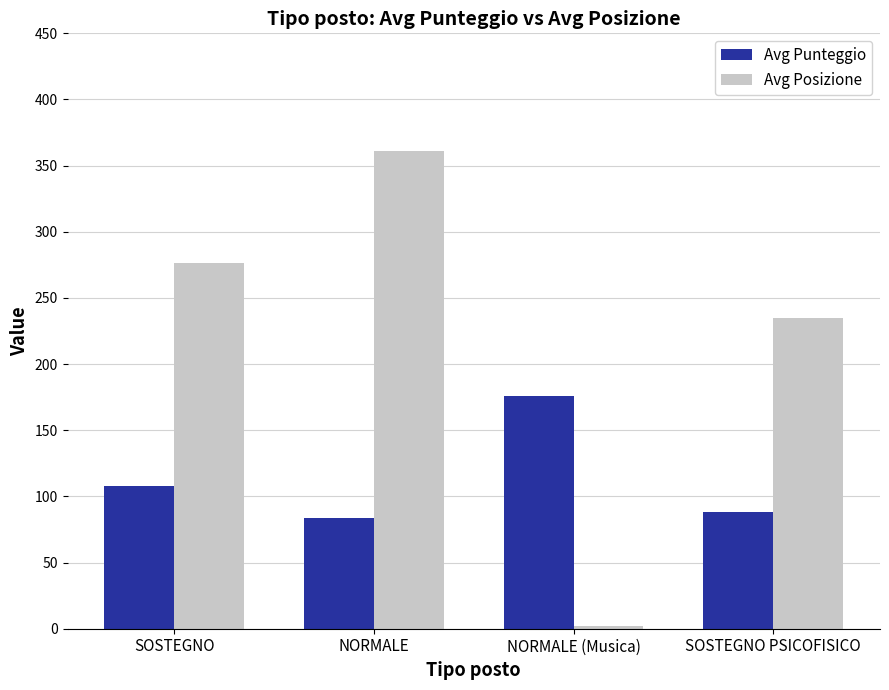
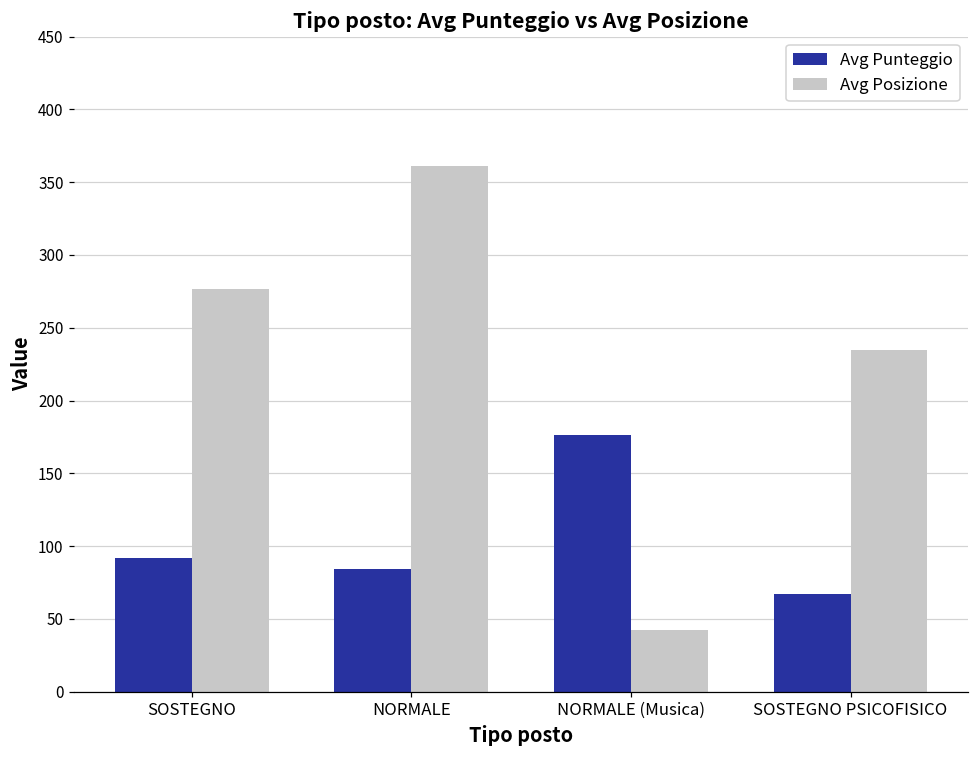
  {
    "Avg Punteggio": {
-     "SOSTEGNO": 108,
+     "SOSTEGNO": 92,
      "NORMALE": 84,
      "NORMALE (Musica)": 176,
-     "SOSTEGNO PSICOFISICO": 88
+     "SOSTEGNO PSICOFISICO": 67
    },
    "Avg Posizione": {
      "SOSTEGNO": 276,
      "NORMALE": 361,
-     "NORMALE (Musica)": 2,
+     "NORMALE (Musica)": 42,
      "SOSTEGNO PSICOFISICO": 235
    }
  }
